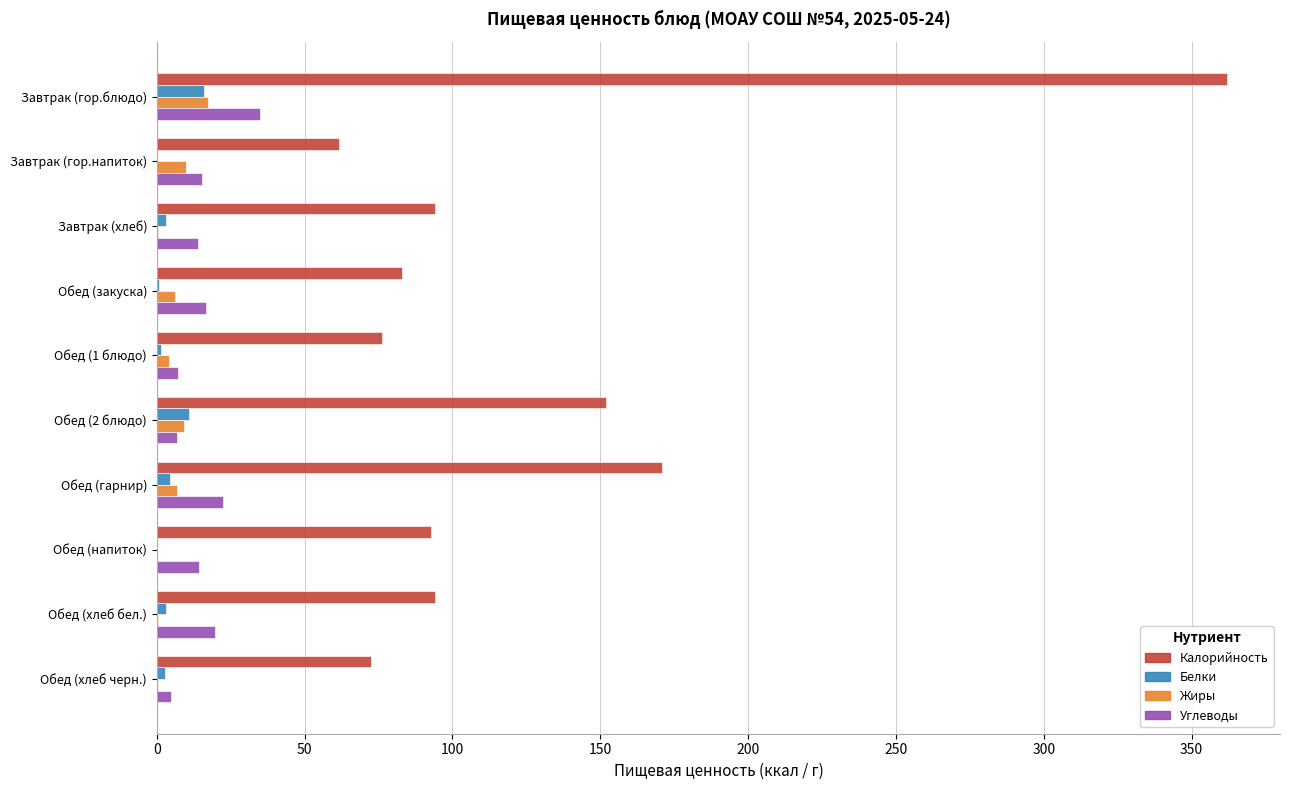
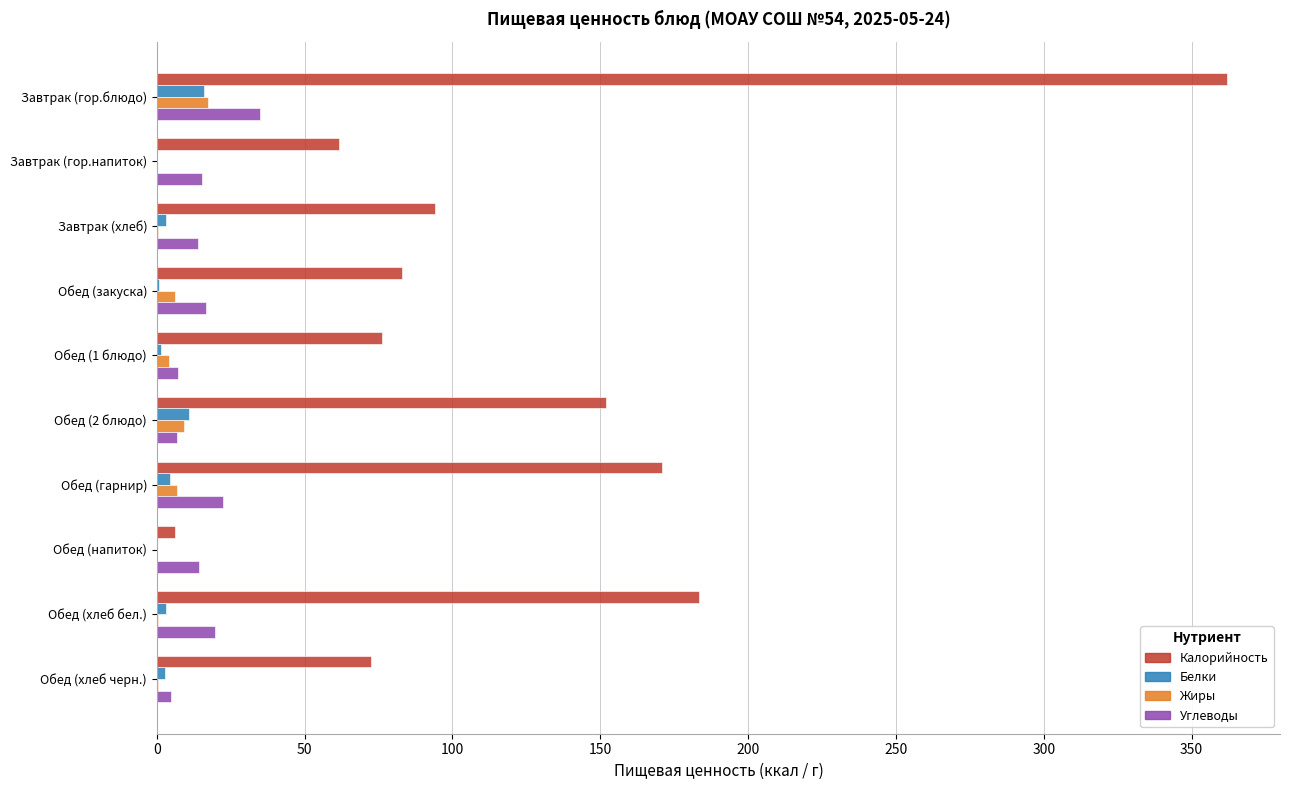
  {
    "Калорийность": {
      "Завтрак (гор.блюдо)": 362,
      "Завтрак (гор.напиток)": 62,
      "Завтрак (хлеб)": 94,
      "Обед (закуска)": 83,
      "Обед (1 блюдо)": 76,
      "Обед (2 блюдо)": 152,
      "Обед (гарнир)": 171,
-     "Обед (напиток)": 93,
-     "Обед (хлеб бел.)": 94,
+     "Обед (напиток)": 6,
+     "Обед (хлеб бел.)": 183,
      "Обед (хлеб черн.)": 72
    },
    "Белки": {
      "Завтрак (гор.блюдо)": 16,
      "Завтрак (хлеб)": 3,
      "Обед (1 блюдо)": 1,
      "Обед (2 блюдо)": 11,
      "Обед (гарнир)": 5,
      "Обед (напиток)": 0,
      "Обед (хлеб бел.)": 3,
      "Обед (хлеб черн.)": 3
    },
    "Жиры": {
      "Завтрак (гор.блюдо)": 17,
-     "Завтрак (гор.напиток)": 10,
+     "Завтрак (гор.напиток)": 0,
      "Обед (закуска)": 6,
      "Обед (1 блюдо)": 4,
      "Обед (2 блюдо)": 9,
      "Обед (гарнир)": 7,
      "Обед (напиток)": 0
    },
    "Углеводы": {
      "Завтрак (гор.блюдо)": 35,
      "Завтрак (гор.напиток)": 15,
      "Завтрак (хлеб)": 14,
      "Обед (закуска)": 17,
      "Обед (1 блюдо)": 7,
      "Обед (2 блюдо)": 7,
      "Обед (гарнир)": 22,
      "Обед (напиток)": 14,
      "Обед (хлеб бел.)": 20,
      "Обед (хлеб черн.)": 5
    }
  }
